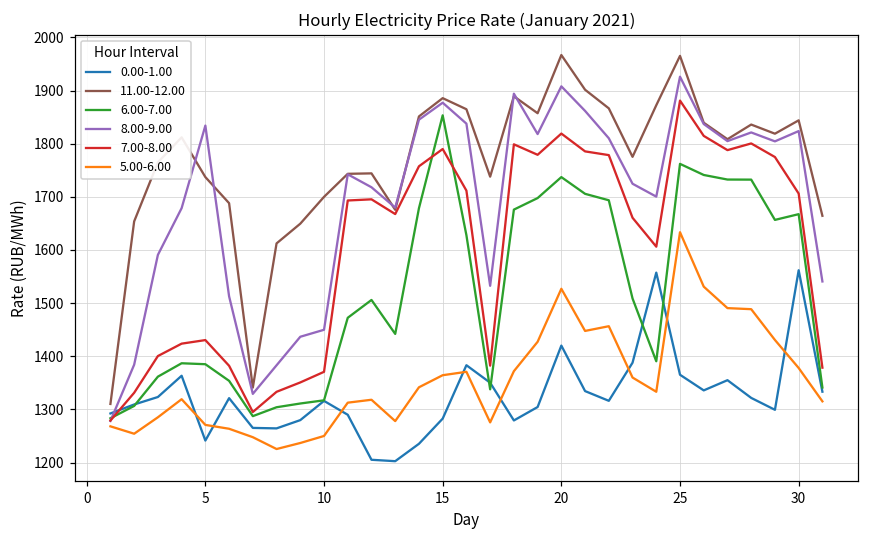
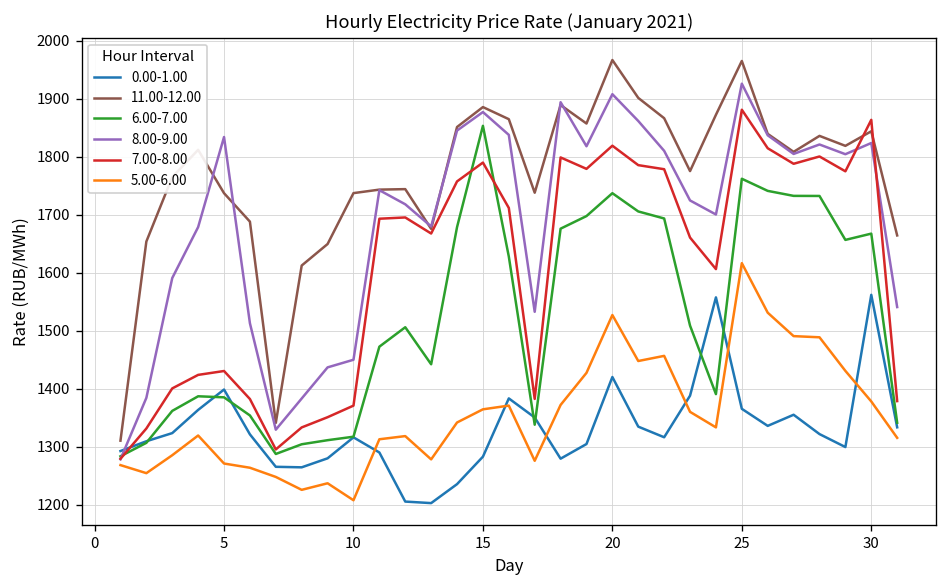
  {
    "0.00-1.00": {
-     "5": 1240,
+     "5": 1400,
      "15": 1280,
      "20": 1420,
      "25": 1370,
      "30": 1560
    },
    "11.00-12.00": {
      "5": 1740,
-     "10": 1700,
+     "10": 1740,
      "15": 1890,
      "20": 1970,
      "25": 1970,
      "30": 1840
    },
    "6.00-7.00": {
      "5": 1390,
      "15": 1850,
      "20": 1740,
      "25": 1760,
      "30": 1670
    },
    "8.00-9.00": {
      "5": 1830,
      "10": 1450,
      "15": 1880,
      "20": 1910,
      "25": 1930,
      "30": 1820
    },
    "7.00-8.00": {
      "5": 1430,
      "10": 1370,
      "15": 1790,
      "20": 1820,
      "25": 1880,
-     "30": 1710
+     "30": 1860
    },
    "5.00-6.00": {
      "5": 1270,
-     "10": 1250,
+     "10": 1210,
      "15": 1360,
      "20": 1530,
-     "25": 1630,
+     "25": 1620,
      "30": 1380
    }
  }
